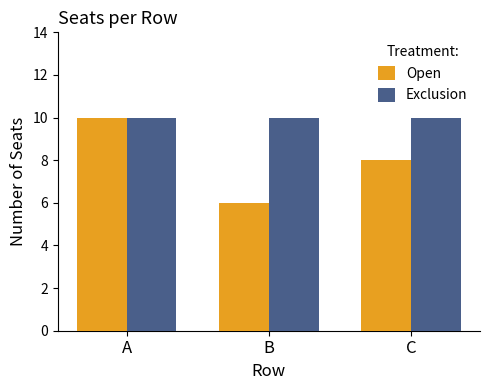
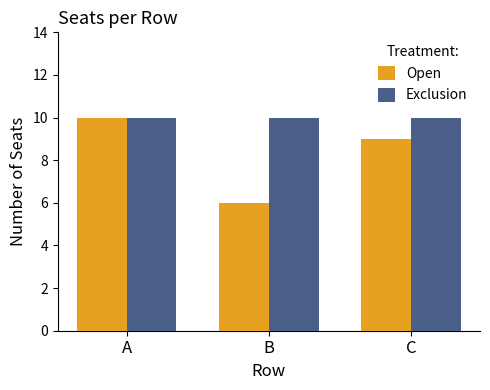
  {
    "Open": {
      "A": 10,
      "B": 6,
-     "C": 8
+     "C": 9
    },
    "Exclusion": {
      "A": 10,
      "B": 10,
      "C": 10
    }
  }
